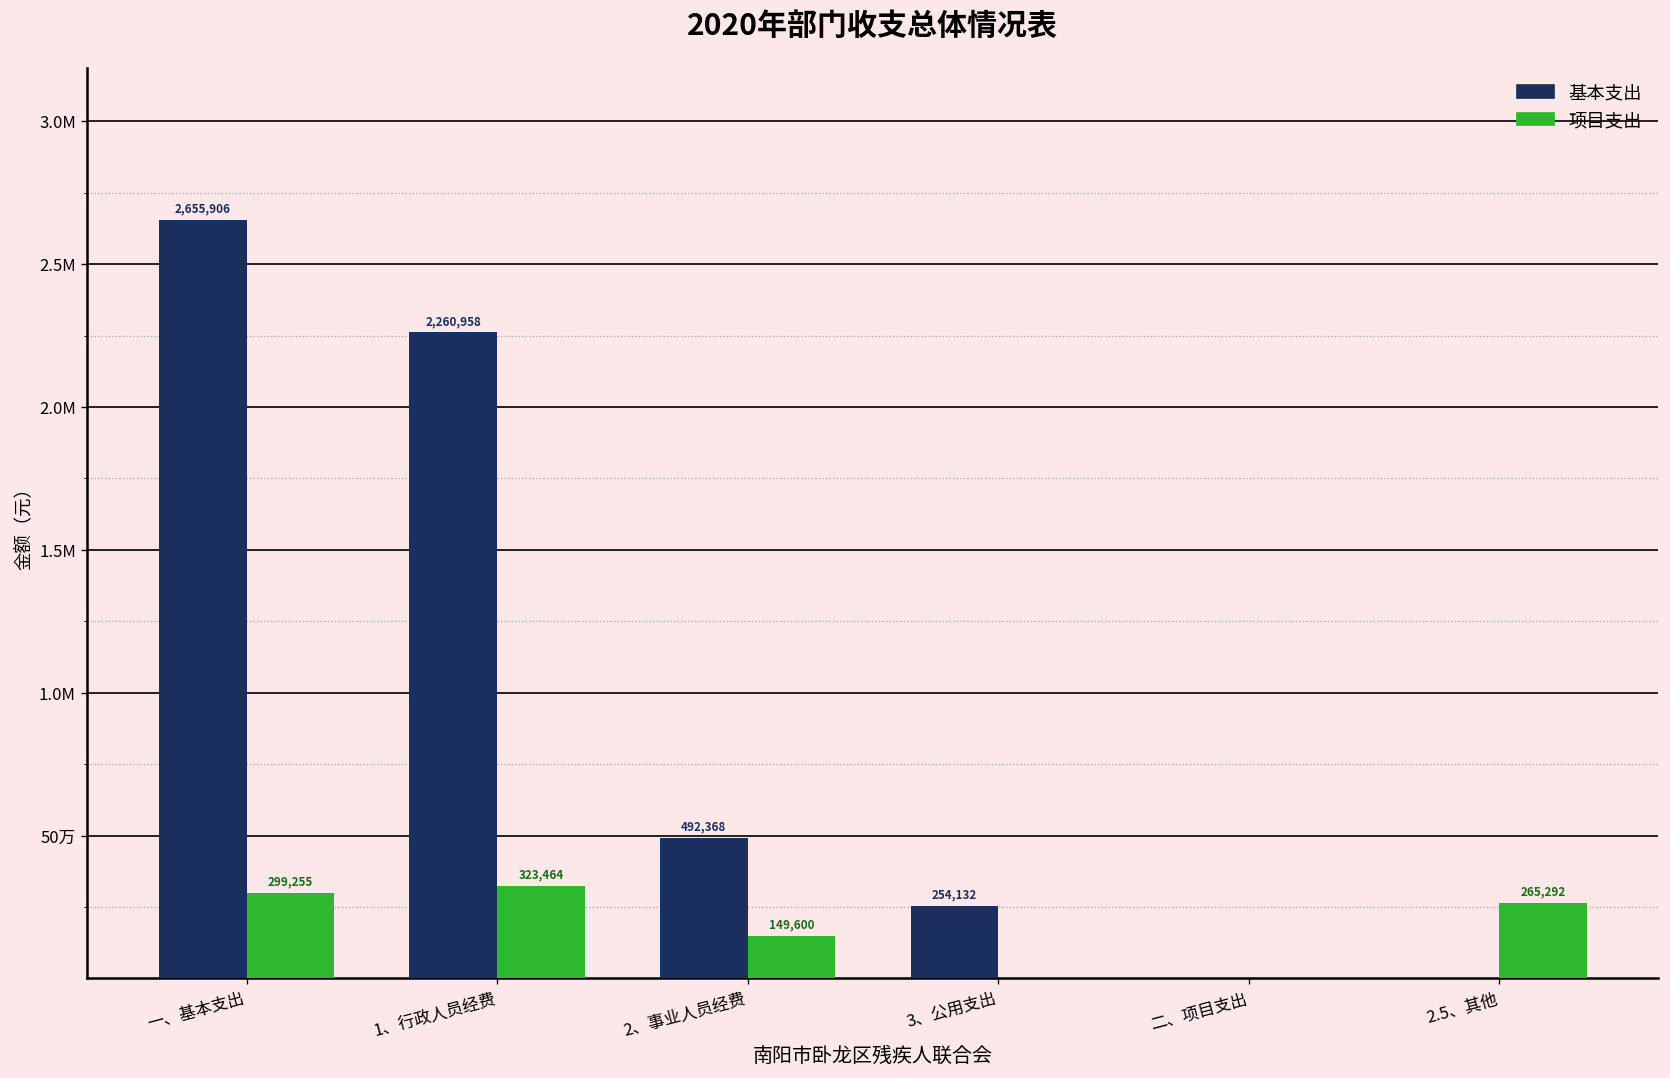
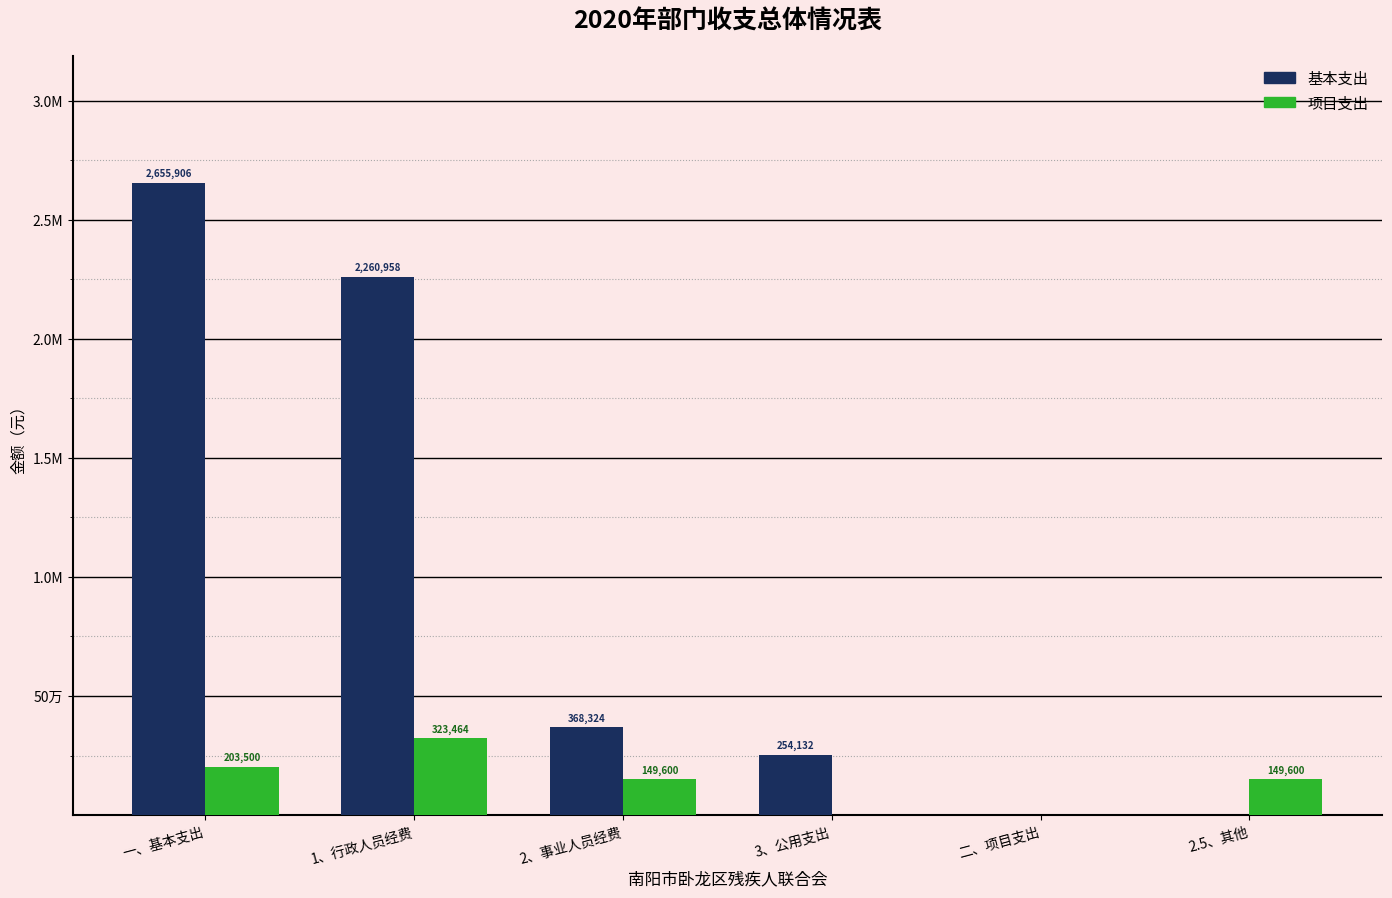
  {
    "基本支出": {
      "一、基本支出": "2,655,906",
      "1、行政人员经费": "2,260,958",
-     "2、事业人员经费": "492,368",
+     "2、事业人员经费": "368,324",
      "3、公用支出": "254,132"
    },
    "项目支出": {
-     "一、基本支出": "299,255",
+     "一、基本支出": "203,500",
      "1、行政人员经费": "323,464",
      "2、事业人员经费": "149,600",
-     "2.5、其他": "265,292"
+     "2.5、其他": "149,600"
    }
  }
